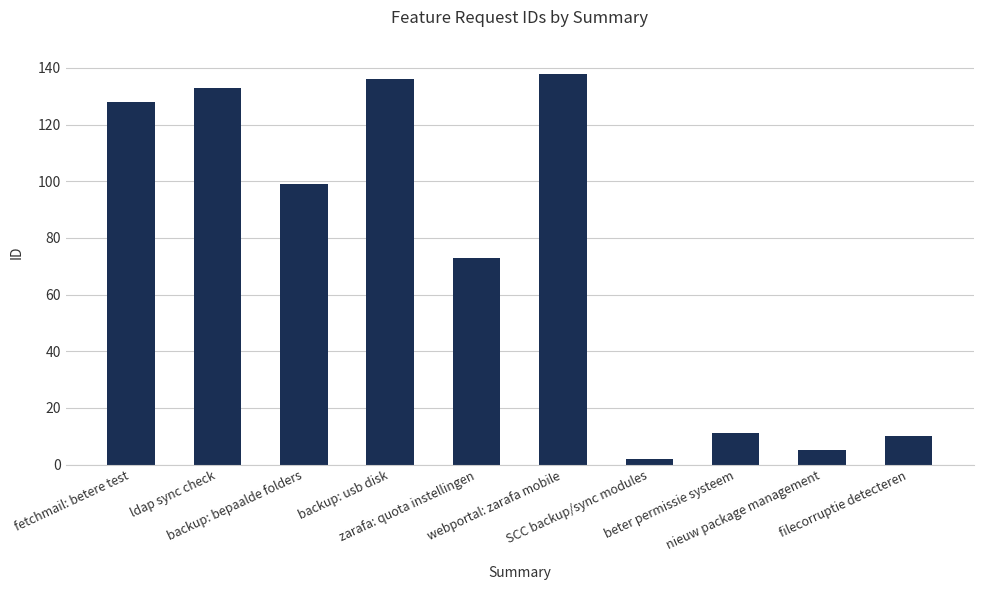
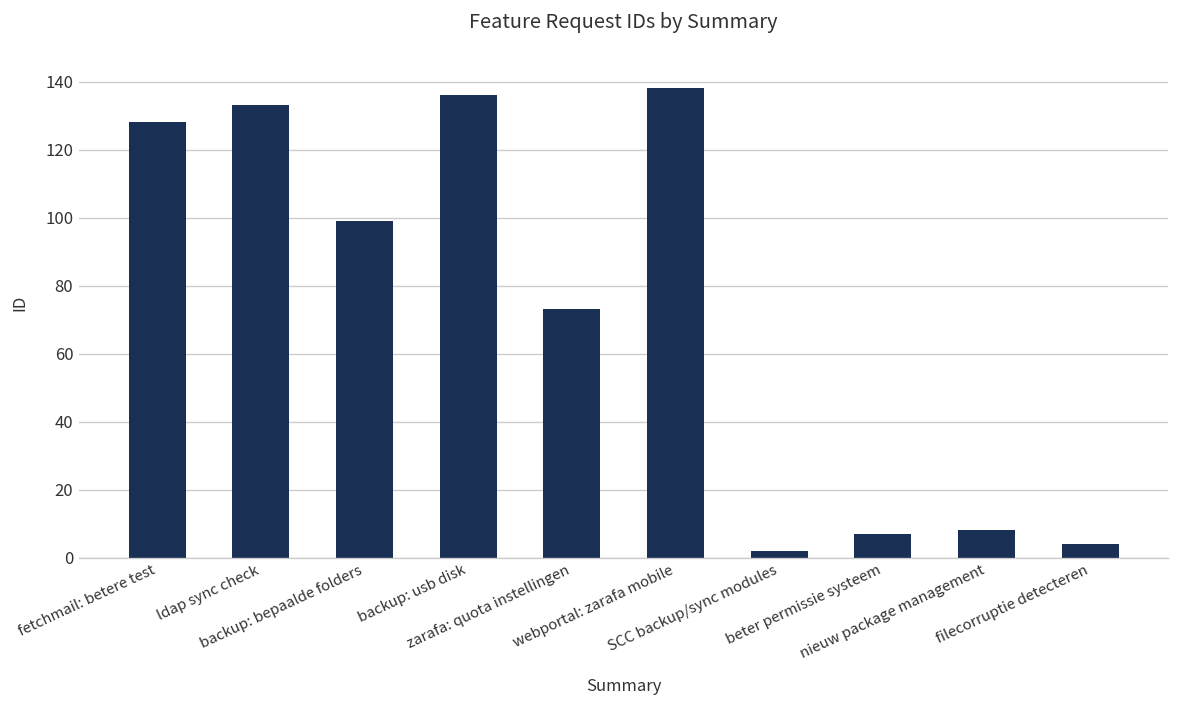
  {
    "fetchmail: betere test": 128,
    "ldap sync check": 133,
    "backup: bepaalde folders": 99,
    "backup: usb disk": 136,
    "zarafa: quota instellingen": 73,
    "webportal: zarafa mobile": 138,
    "SCC backup/sync modules": 2,
-   "beter permissie systeem": 11,
-   "nieuw package management": 5,
-   "filecorruptie detecteren": 10
+   "beter permissie systeem": 7,
+   "nieuw package management": 8,
+   "filecorruptie detecteren": 4
  }
